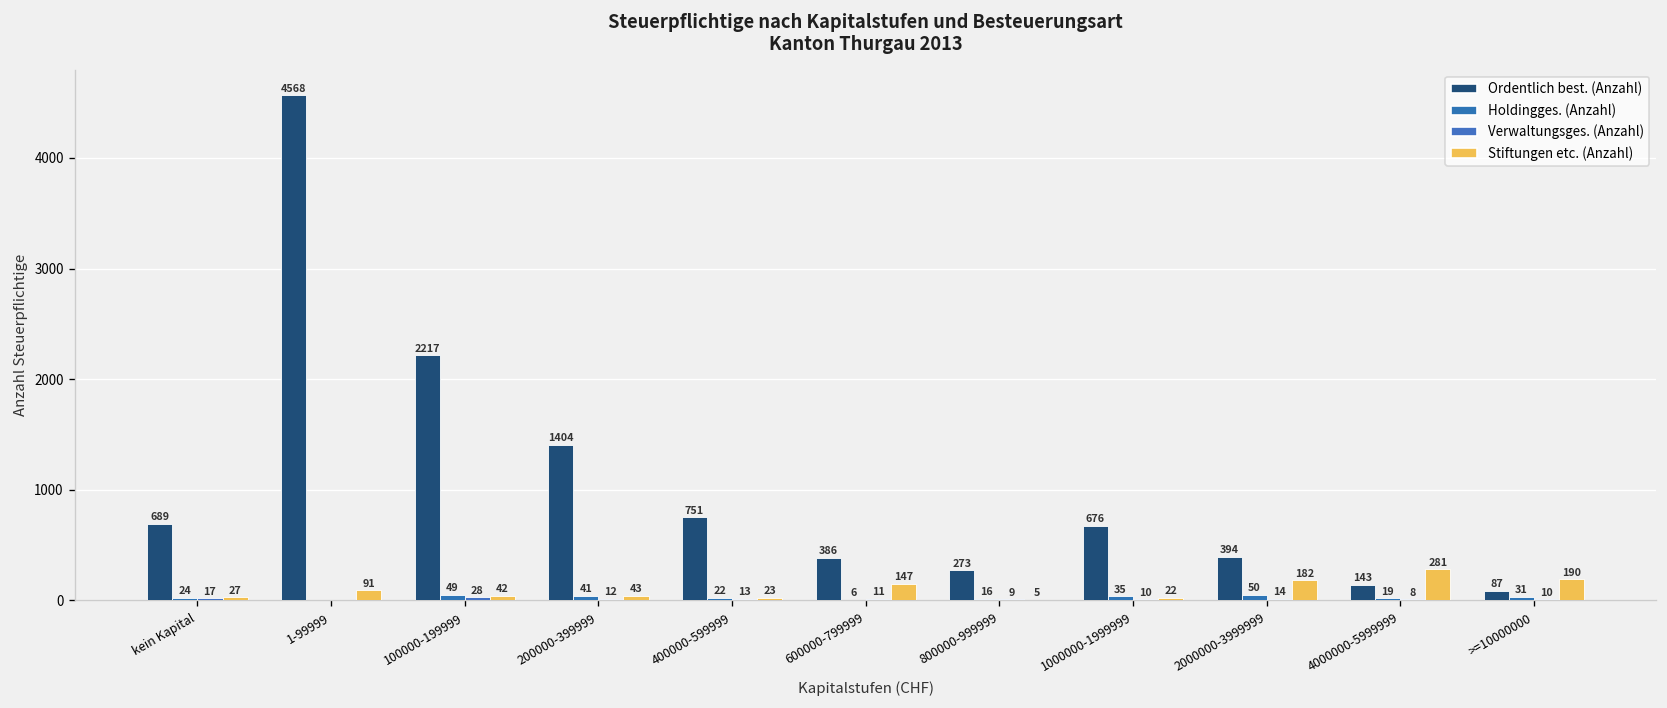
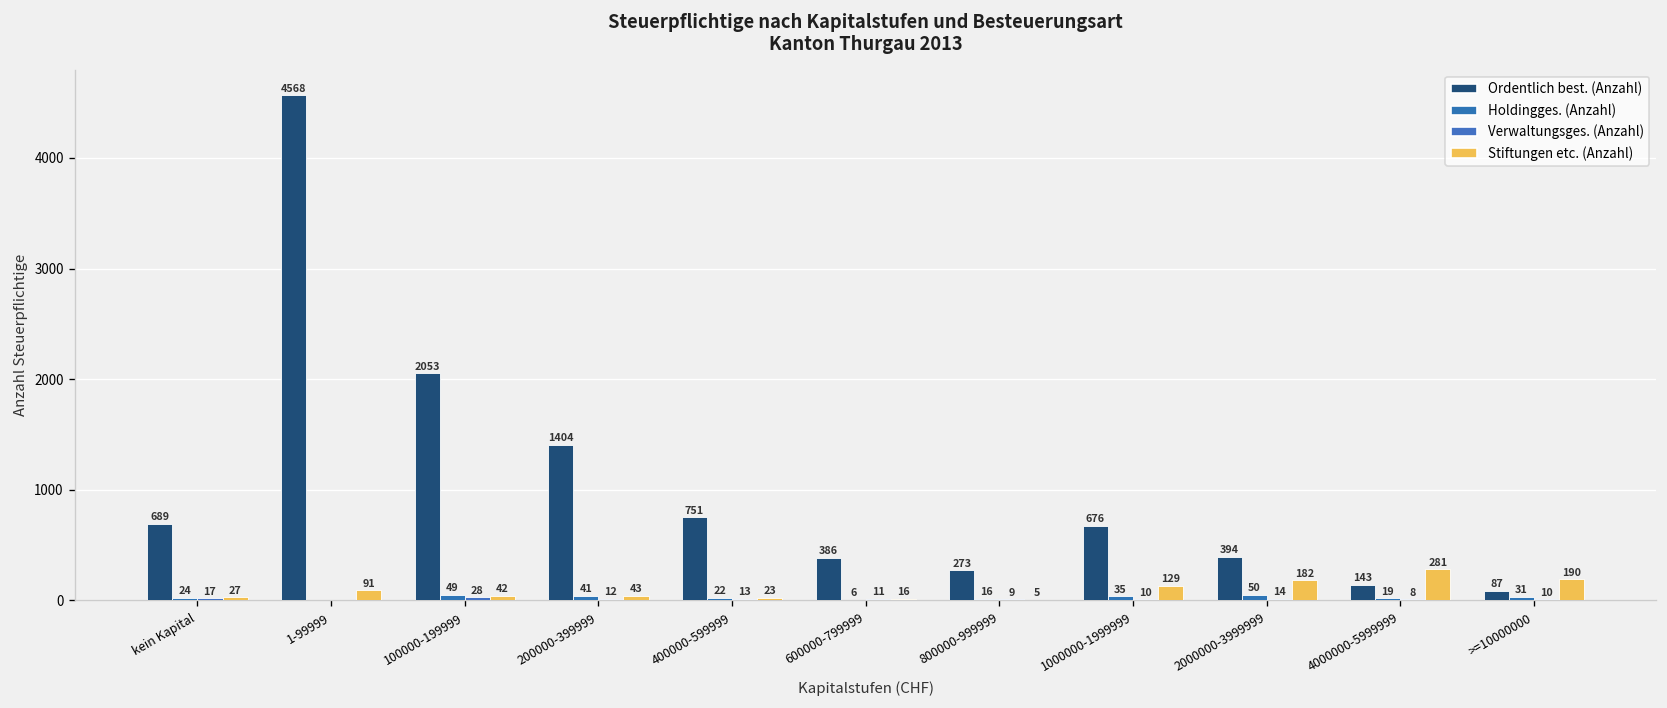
  {
    "Ordentlich best. (Anzahl)": {
      "kein Kapital": 689,
      "1-99999": 4568,
-     "100000-199999": 2217,
+     "100000-199999": 2053,
      "200000-399999": 1404,
      "400000-599999": 751,
      "600000-799999": 386,
      "800000-999999": 273,
      "1000000-1999999": 676,
      "2000000-3999999": 394,
      "4000000-5999999": 143,
      ">=10000000": 87
    },
    "Stiftungen etc. (Anzahl)": {
      "kein Kapital": 27,
      "1-99999": 91,
      "100000-199999": 42,
      "200000-399999": 43,
      "400000-599999": 23,
-     "600000-799999": 147,
+     "600000-799999": 16,
      "800000-999999": 5,
-     "1000000-1999999": 22,
+     "1000000-1999999": 129,
      "2000000-3999999": 182,
      "4000000-5999999": 281,
      ">=10000000": 190
    }
  }
